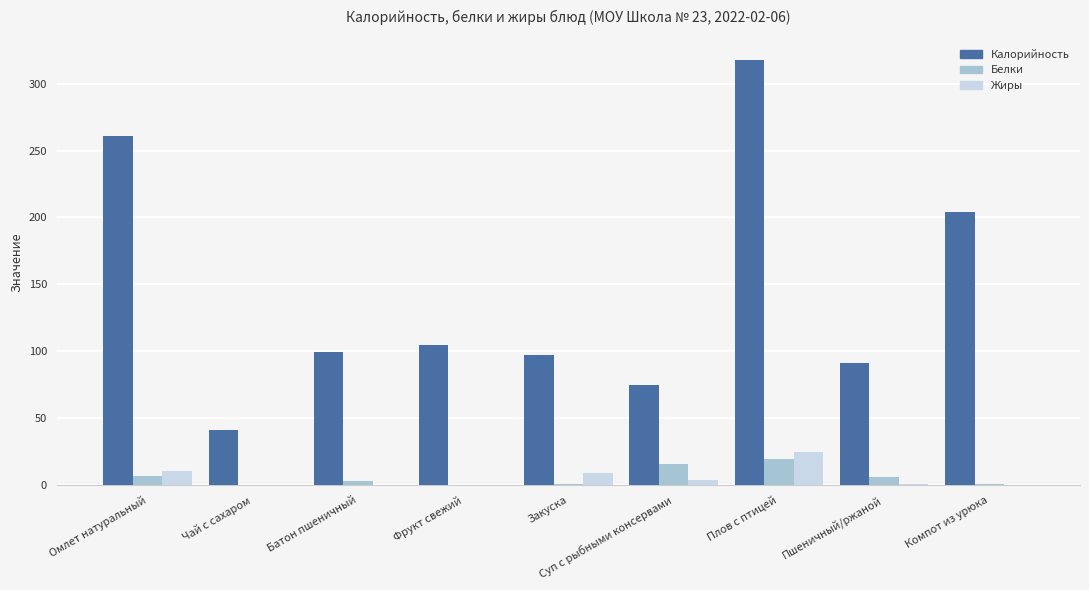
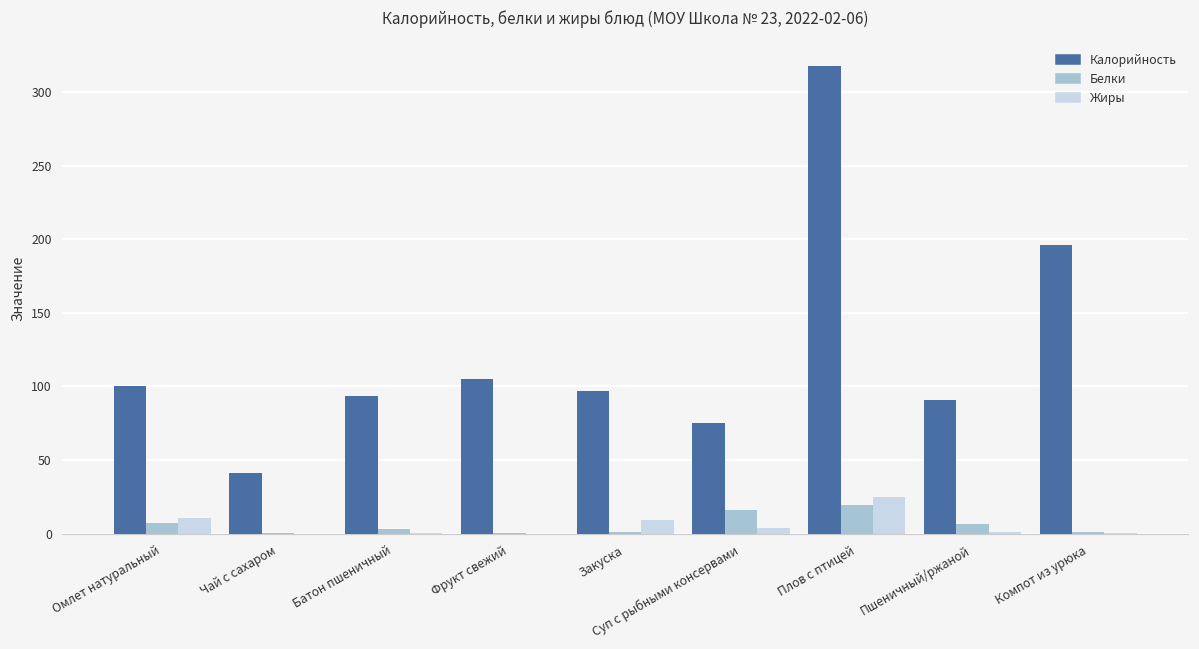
  {
    "Калорийность": {
-     "Омлет натуральный": 261,
+     "Омлет натуральный": 100,
      "Чай с сахаром": 41,
-     "Батон пшеничный": 100,
+     "Батон пшеничный": 94,
      "Фрукт свежий": 105,
      "Закуска": 97,
      "Суп с рыбными консервами": 75,
      "Плов с птицей": 318,
      "Пшеничный/ржаной": 91,
-     "Компот из урюка": 204
+     "Компот из урюка": 196
    }
  }
